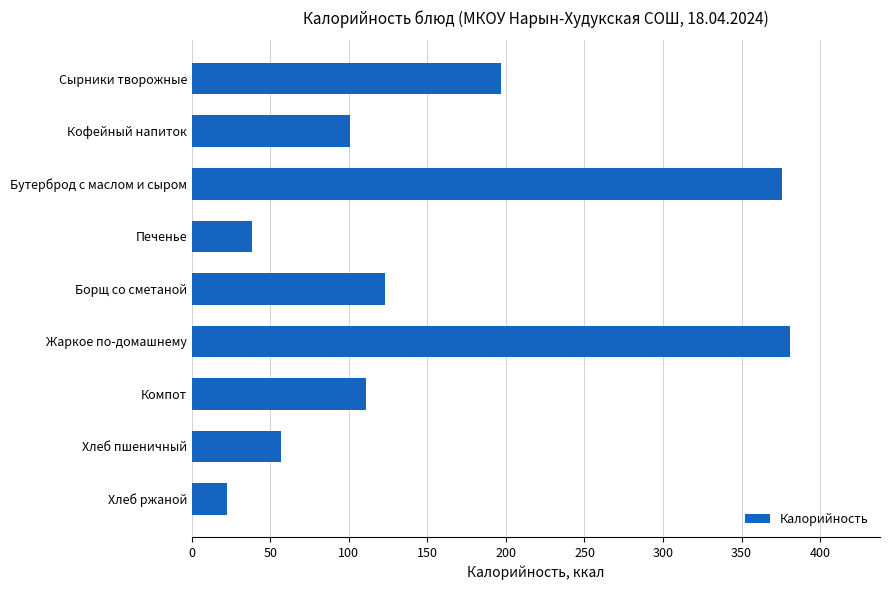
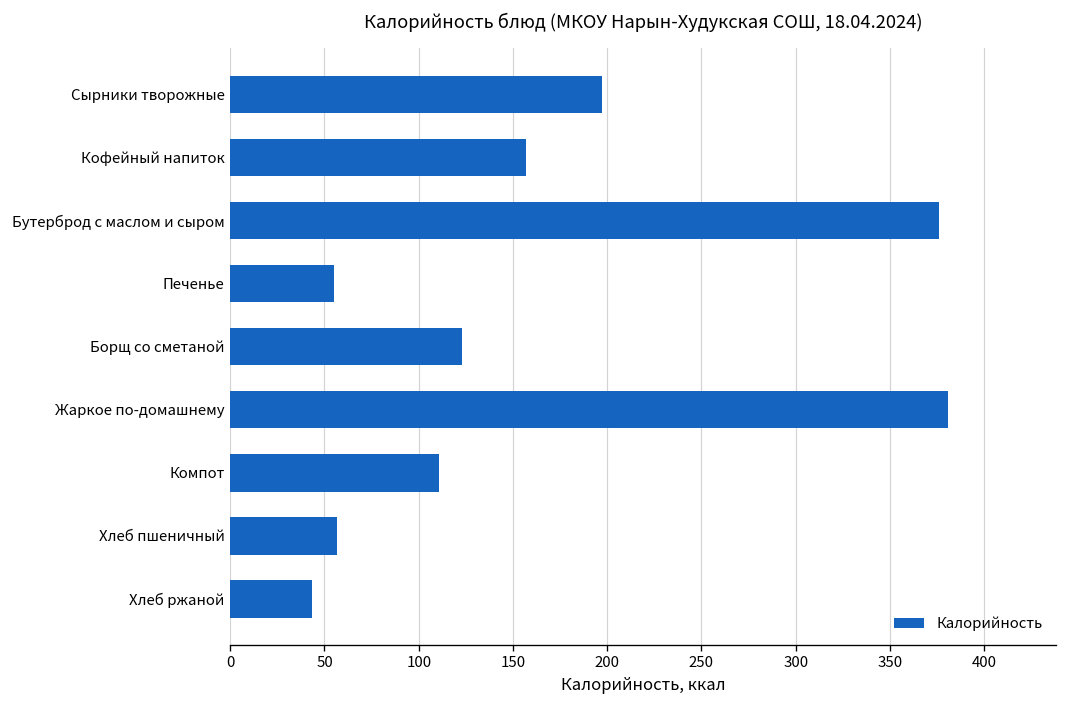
  {
    "Сырники творожные": 197,
-   "Кофейный напиток": 101,
+   "Кофейный напиток": 157,
    "Бутерброд с маслом и сыром": 376,
-   "Печенье": 38,
+   "Печенье": 55,
    "Борщ со сметаной": 123,
    "Жаркое по-домашнему": 381,
    "Компот": 111,
    "Хлеб пшеничный": 57,
-   "Хлеб ржаной": 23
+   "Хлеб ржаной": 44
  }
